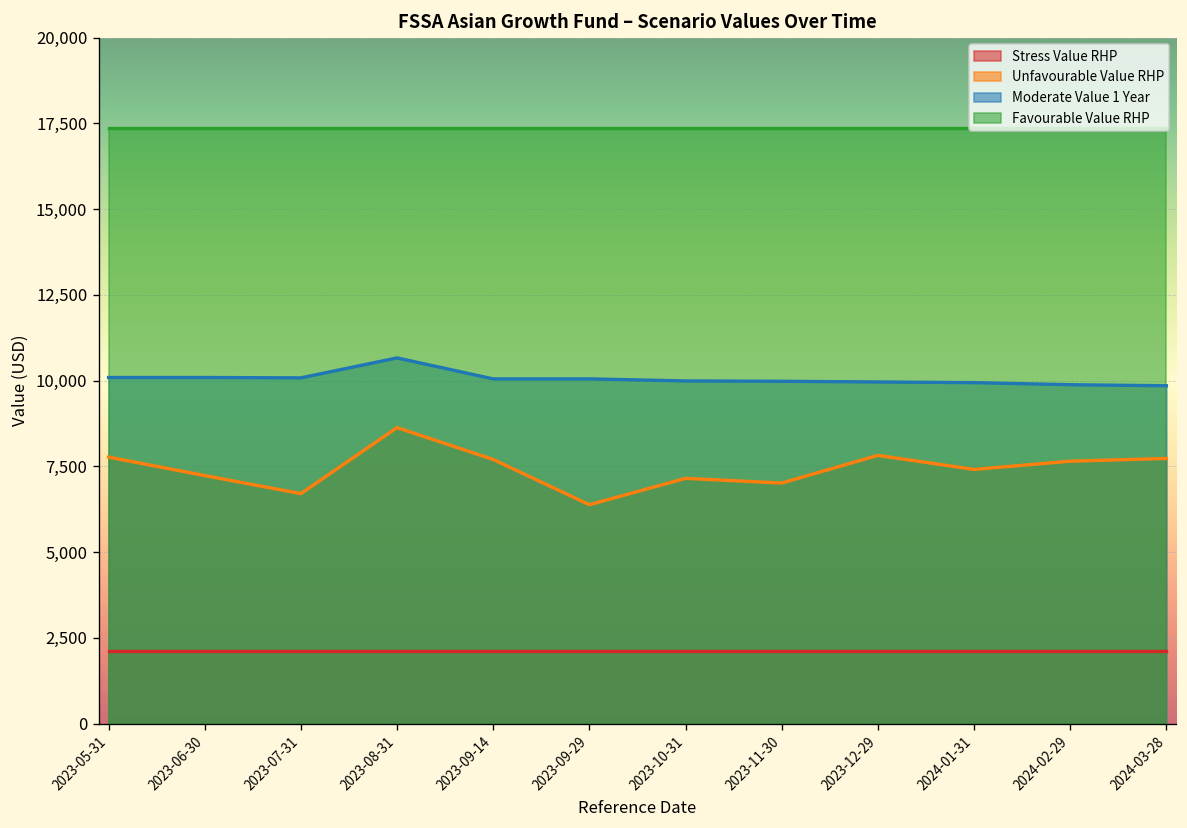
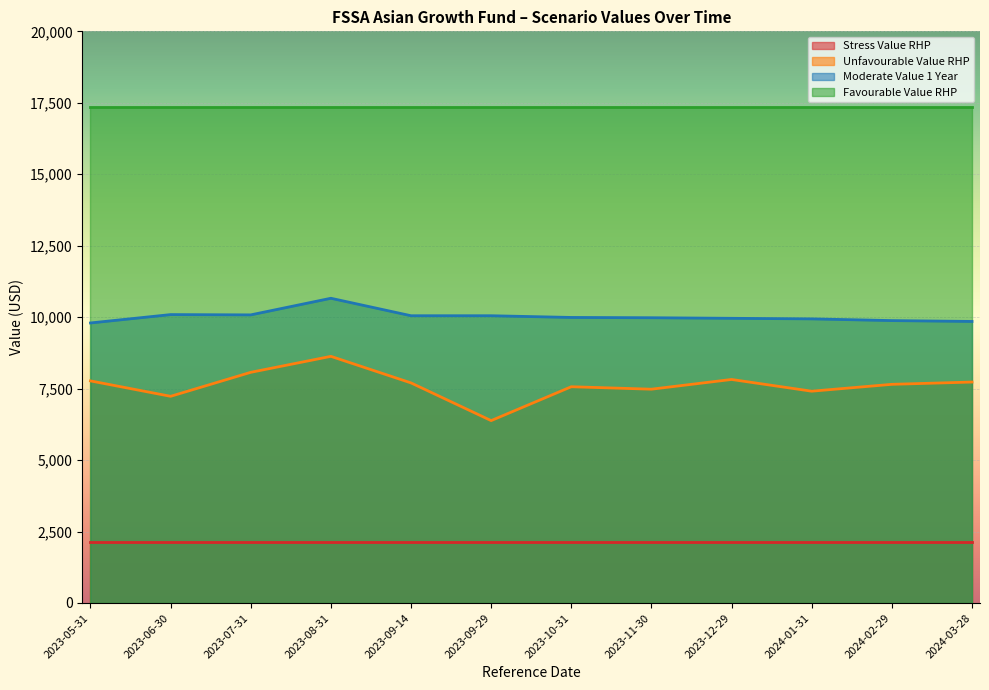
  {
    "Stress Value RHP": {
      "2023-05-31": "2,100",
      "2023-06-30": "2,100",
      "2023-07-31": "2,100",
      "2023-08-31": "2,100",
      "2023-09-14": "2,100",
      "2023-09-29": "2,100",
      "2023-10-31": "2,100",
      "2023-11-30": "2,100",
      "2023-12-29": "2,100",
      "2024-01-31": "2,100",
      "2024-02-29": "2,100",
      "2024-03-28": "2,100"
    },
    "Unfavourable Value RHP": {
      "2023-05-31": "7,800",
      "2023-06-30": "7,200",
-     "2023-07-31": "6,700",
+     "2023-07-31": "8,100",
      "2023-08-31": "8,600",
      "2023-09-14": "7,700",
      "2023-09-29": "6,400",
-     "2023-10-31": "7,200",
-     "2023-11-30": "7,000",
+     "2023-10-31": "7,600",
+     "2023-11-30": "7,500",
      "2023-12-29": "7,800",
      "2024-01-31": "7,400",
      "2024-02-29": "7,700",
      "2024-03-28": "7,700"
    },
    "Moderate Value 1 Year": {
-     "2023-05-31": "10,100",
+     "2023-05-31": "9,800",
      "2023-06-30": "10,100",
      "2023-07-31": "10,100",
      "2023-08-31": "10,700",
      "2023-09-14": "10,100",
      "2023-09-29": "10,100",
      "2023-10-31": "10,000",
      "2023-11-30": "10,000",
      "2023-12-29": "10,000",
      "2024-01-31": "9,900",
      "2024-02-29": "9,900",
      "2024-03-28": "9,900"
    },
    "Favourable Value RHP": {
      "2023-05-31": "17,400",
      "2023-06-30": "17,400",
      "2023-07-31": "17,400",
      "2023-08-31": "17,400",
      "2023-09-14": "17,400",
      "2023-09-29": "17,400",
      "2023-10-31": "17,400",
      "2023-11-30": "17,400",
      "2023-12-29": "17,400",
      "2024-01-31": "17,400",
      "2024-02-29": "17,400",
      "2024-03-28": "17,400"
    }
  }
